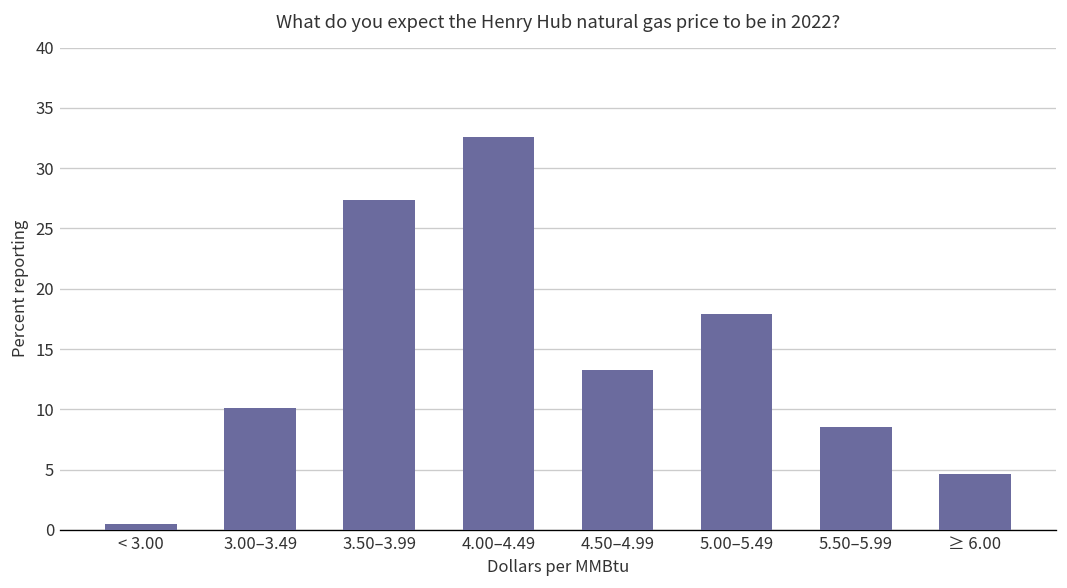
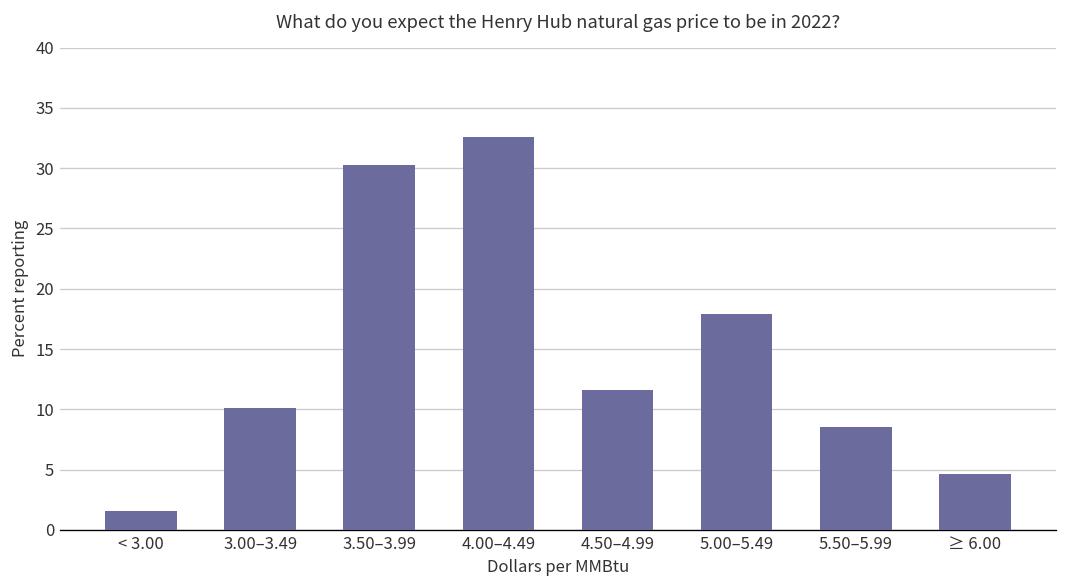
  {
-   "< 3.00": 0.5,
+   "< 3.00": 1.6,
    "3.00–3.49": 10.1,
-   "3.50–3.99": 27.3,
+   "3.50–3.99": 30.2,
    "4.00–4.49": 32.6,
-   "4.50–4.99": 13.3,
+   "4.50–4.99": 11.6,
    "5.00–5.49": 17.9,
    "5.50–5.99": 8.5,
    "≥ 6.00": 4.7
  }
